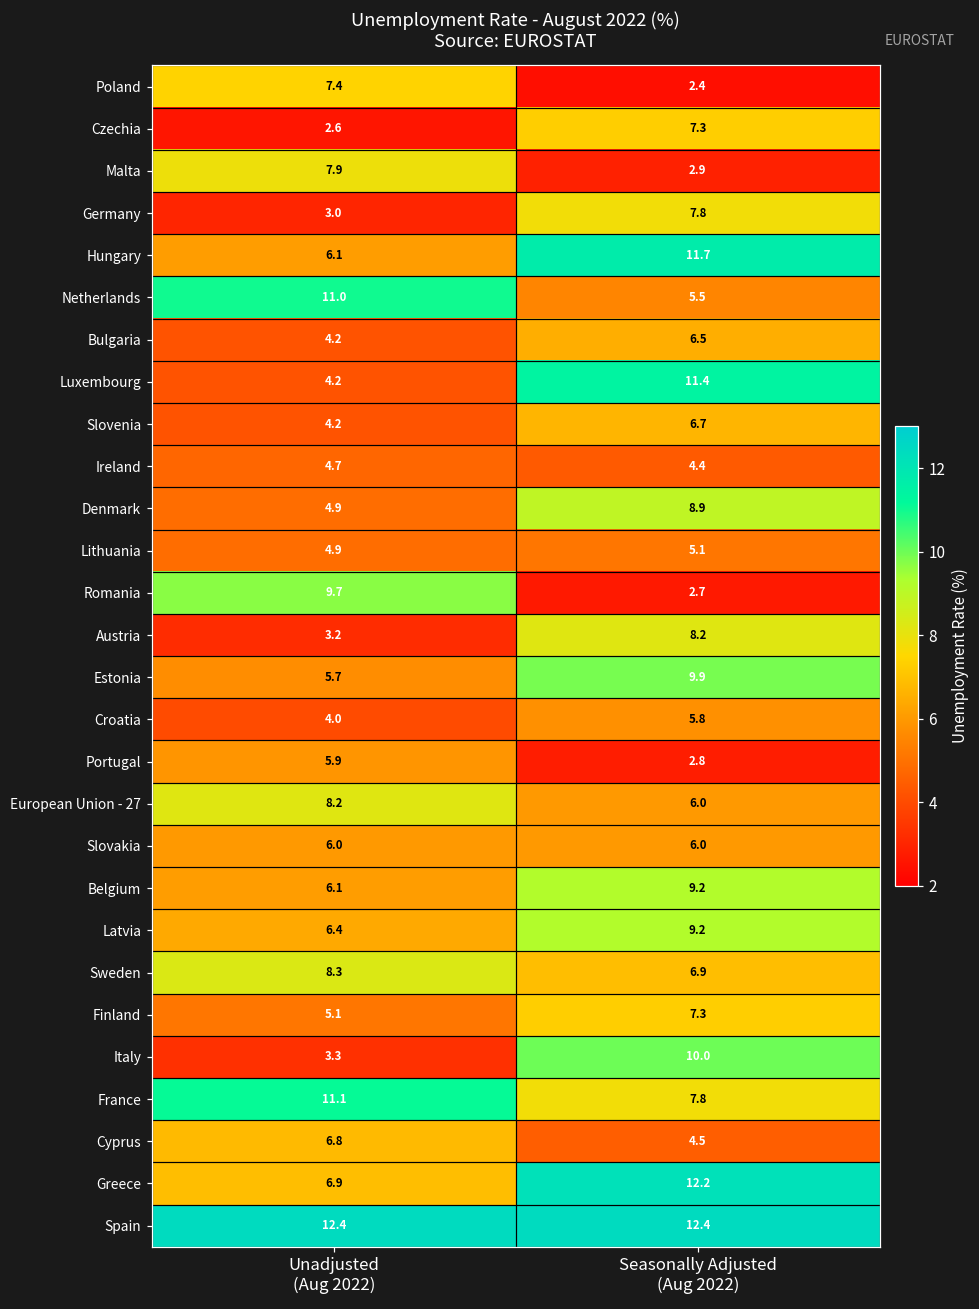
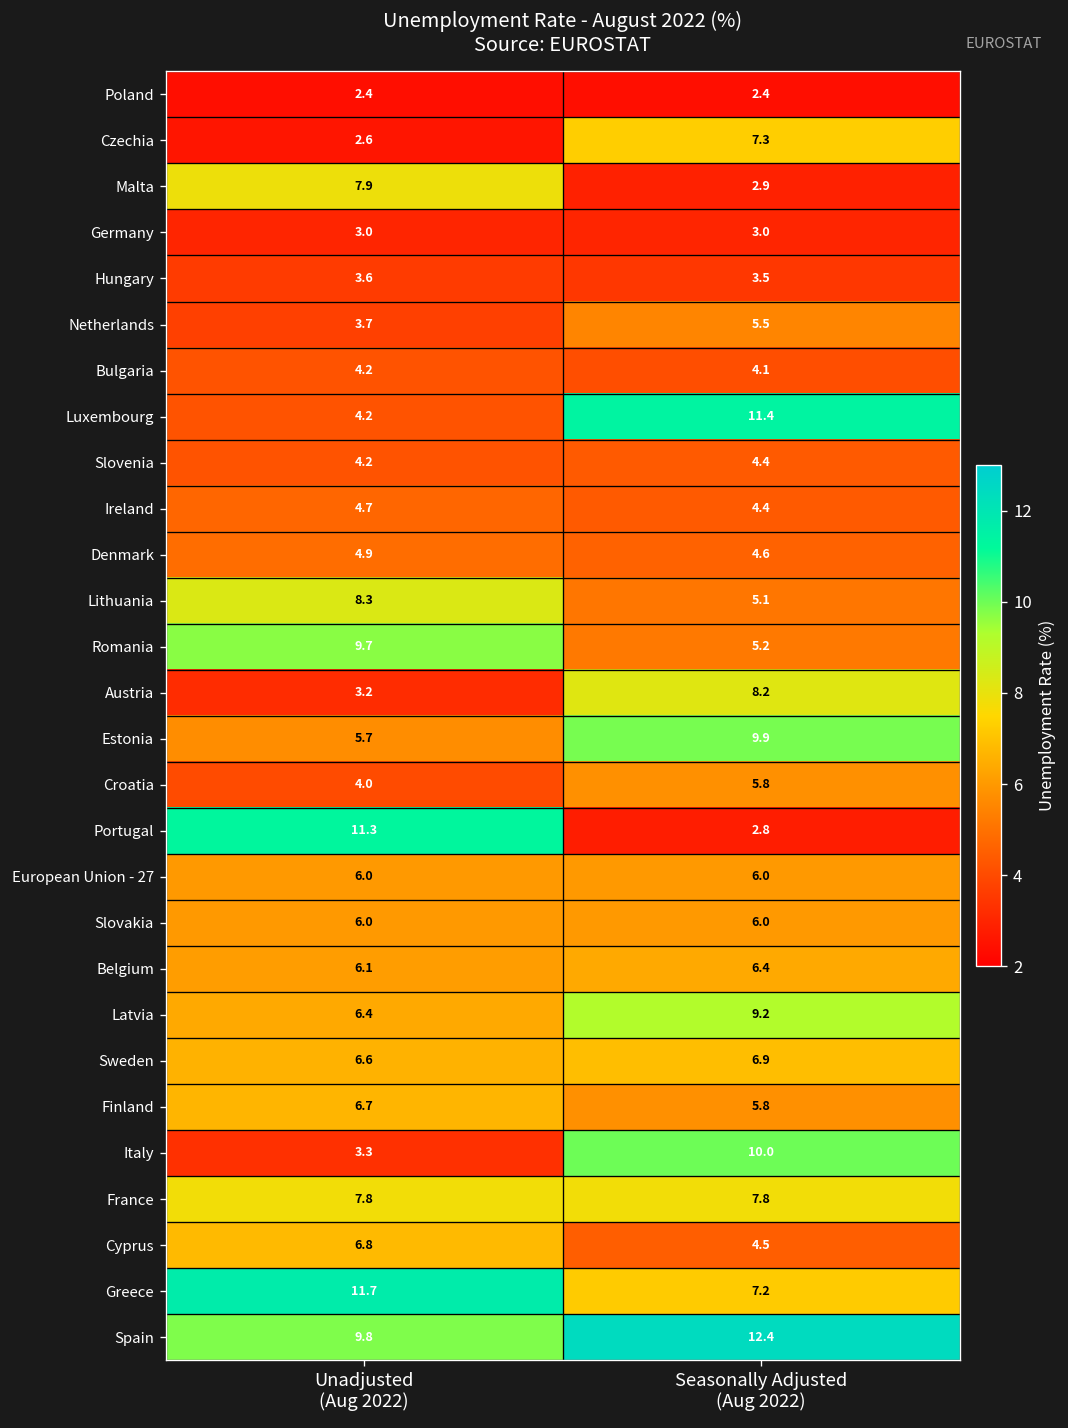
  {
    "Poland": {
-     "Unadjusted (Aug 2022)": 7.4,
+     "Unadjusted (Aug 2022)": 2.4,
      "Seasonally Adjusted (Aug 2022)": 2.4
    },
    "Czechia": {
      "Unadjusted (Aug 2022)": 2.6,
      "Seasonally Adjusted (Aug 2022)": 7.3
    },
    "Malta": {
      "Unadjusted (Aug 2022)": 7.9,
      "Seasonally Adjusted (Aug 2022)": 2.9
    },
    "Germany": {
      "Unadjusted (Aug 2022)": 3.0,
-     "Seasonally Adjusted (Aug 2022)": 7.8
+     "Seasonally Adjusted (Aug 2022)": 3.0
    },
    "Hungary": {
-     "Unadjusted (Aug 2022)": 6.1,
-     "Seasonally Adjusted (Aug 2022)": 11.7
+     "Unadjusted (Aug 2022)": 3.6,
+     "Seasonally Adjusted (Aug 2022)": 3.5
    },
    "Netherlands": {
-     "Unadjusted (Aug 2022)": 11.0,
+     "Unadjusted (Aug 2022)": 3.7,
      "Seasonally Adjusted (Aug 2022)": 5.5
    },
    "Bulgaria": {
      "Unadjusted (Aug 2022)": 4.2,
-     "Seasonally Adjusted (Aug 2022)": 6.5
+     "Seasonally Adjusted (Aug 2022)": 4.1
    },
    "Luxembourg": {
      "Unadjusted (Aug 2022)": 4.2,
      "Seasonally Adjusted (Aug 2022)": 11.4
    },
    "Slovenia": {
      "Unadjusted (Aug 2022)": 4.2,
-     "Seasonally Adjusted (Aug 2022)": 6.7
+     "Seasonally Adjusted (Aug 2022)": 4.4
    },
    "Ireland": {
      "Unadjusted (Aug 2022)": 4.7,
      "Seasonally Adjusted (Aug 2022)": 4.4
    },
    "Denmark": {
      "Unadjusted (Aug 2022)": 4.9,
-     "Seasonally Adjusted (Aug 2022)": 8.9
+     "Seasonally Adjusted (Aug 2022)": 4.6
    },
    "Lithuania": {
-     "Unadjusted (Aug 2022)": 4.9,
+     "Unadjusted (Aug 2022)": 8.3,
      "Seasonally Adjusted (Aug 2022)": 5.1
    },
    "Romania": {
      "Unadjusted (Aug 2022)": 9.7,
-     "Seasonally Adjusted (Aug 2022)": 2.7
+     "Seasonally Adjusted (Aug 2022)": 5.2
    },
    "Austria": {
      "Unadjusted (Aug 2022)": 3.2,
      "Seasonally Adjusted (Aug 2022)": 8.2
    },
    "Estonia": {
      "Unadjusted (Aug 2022)": 5.7,
      "Seasonally Adjusted (Aug 2022)": 9.9
    },
    "Croatia": {
      "Unadjusted (Aug 2022)": 4.0,
      "Seasonally Adjusted (Aug 2022)": 5.8
    },
    "Portugal": {
-     "Unadjusted (Aug 2022)": 5.9,
+     "Unadjusted (Aug 2022)": 11.3,
      "Seasonally Adjusted (Aug 2022)": 2.8
    },
    "European Union - 27": {
-     "Unadjusted (Aug 2022)": 8.2,
+     "Unadjusted (Aug 2022)": 6.0,
      "Seasonally Adjusted (Aug 2022)": 6.0
    },
    "Slovakia": {
      "Unadjusted (Aug 2022)": 6.0,
      "Seasonally Adjusted (Aug 2022)": 6.0
    },
    "Belgium": {
      "Unadjusted (Aug 2022)": 6.1,
-     "Seasonally Adjusted (Aug 2022)": 9.2
+     "Seasonally Adjusted (Aug 2022)": 6.4
    },
    "Latvia": {
      "Unadjusted (Aug 2022)": 6.4,
      "Seasonally Adjusted (Aug 2022)": 9.2
    },
    "Sweden": {
-     "Unadjusted (Aug 2022)": 8.3,
+     "Unadjusted (Aug 2022)": 6.6,
      "Seasonally Adjusted (Aug 2022)": 6.9
    },
    "Finland": {
-     "Unadjusted (Aug 2022)": 5.1,
-     "Seasonally Adjusted (Aug 2022)": 7.3
+     "Unadjusted (Aug 2022)": 6.7,
+     "Seasonally Adjusted (Aug 2022)": 5.8
    },
    "Italy": {
      "Unadjusted (Aug 2022)": 3.3,
      "Seasonally Adjusted (Aug 2022)": 10.0
    },
    "France": {
-     "Unadjusted (Aug 2022)": 11.1,
+     "Unadjusted (Aug 2022)": 7.8,
      "Seasonally Adjusted (Aug 2022)": 7.8
    },
    "Cyprus": {
      "Unadjusted (Aug 2022)": 6.8,
      "Seasonally Adjusted (Aug 2022)": 4.5
    },
    "Greece": {
-     "Unadjusted (Aug 2022)": 6.9,
-     "Seasonally Adjusted (Aug 2022)": 12.2
+     "Unadjusted (Aug 2022)": 11.7,
+     "Seasonally Adjusted (Aug 2022)": 7.2
    },
    "Spain": {
-     "Unadjusted (Aug 2022)": 12.4,
+     "Unadjusted (Aug 2022)": 9.8,
      "Seasonally Adjusted (Aug 2022)": 12.4
    }
  }
